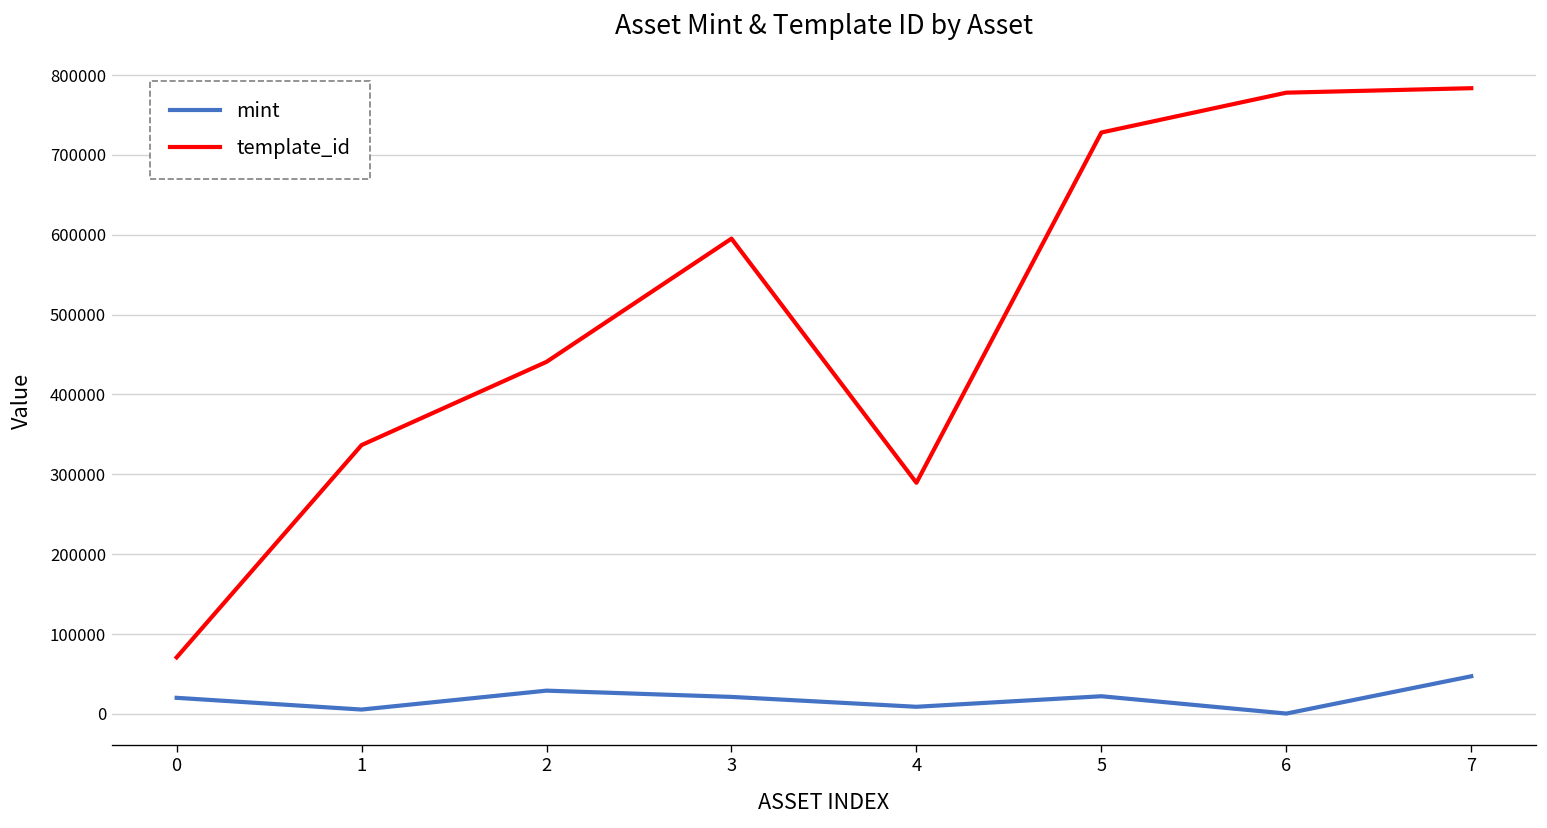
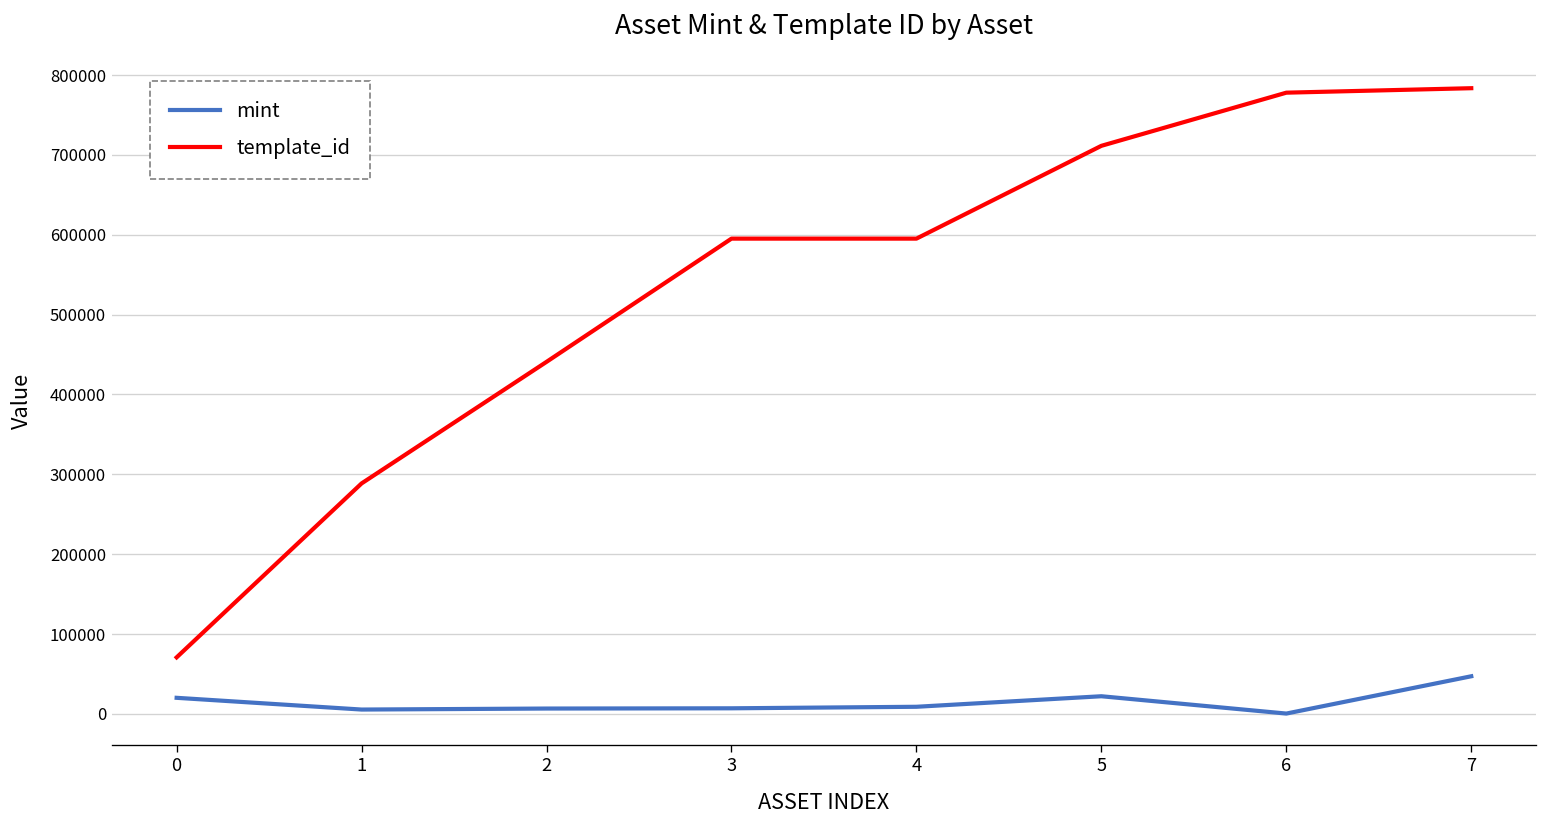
  {
    "mint": {
      "0": 20000,
      "1": 10000,
-     "2": 30000,
-     "3": 20000,
+     "2": 10000,
+     "3": 10000,
      "4": 10000,
      "5": 20000,
      "6": 0,
      "7": 50000
    },
    "template_id": {
      "0": 70000,
-     "1": 340000,
+     "1": 290000,
      "2": 440000,
      "3": 600000,
-     "4": 290000,
-     "5": 730000,
+     "4": 600000,
+     "5": 710000,
      "6": 780000,
      "7": 780000
    }
  }
